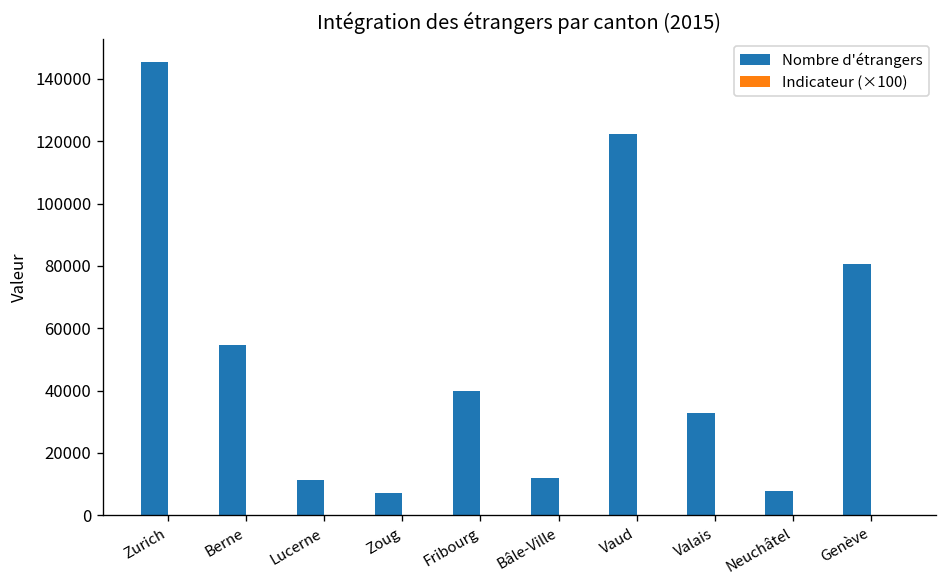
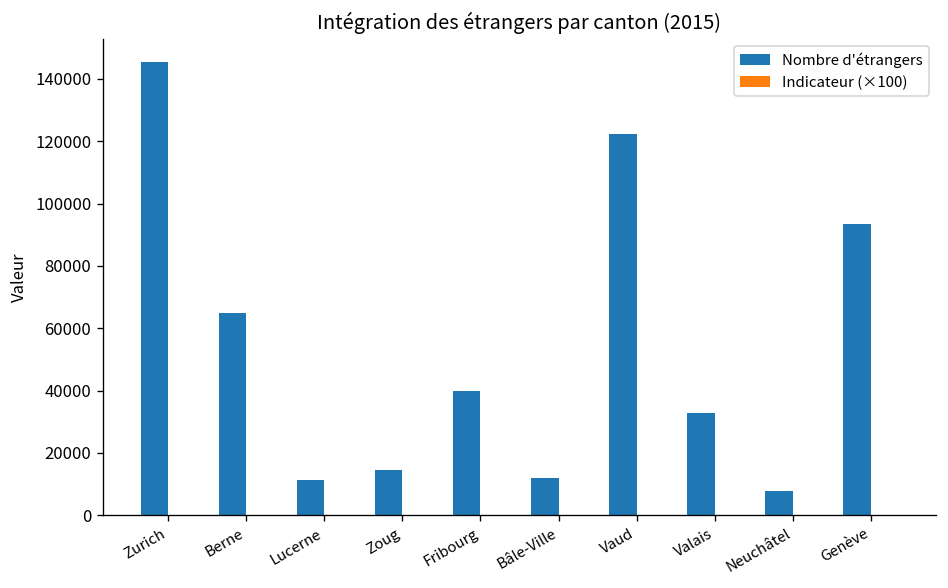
  {
    "Nombre d'étrangers": {
      "Zurich": 146000,
-     "Berne": 55000,
+     "Berne": 65000,
      "Lucerne": 11000,
-     "Zoug": 7000,
+     "Zoug": 14000,
      "Fribourg": 40000,
      "Bâle-Ville": 12000,
      "Vaud": 122000,
      "Valais": 33000,
      "Neuchâtel": 8000,
-     "Genève": 81000
+     "Genève": 94000
    }
  }
